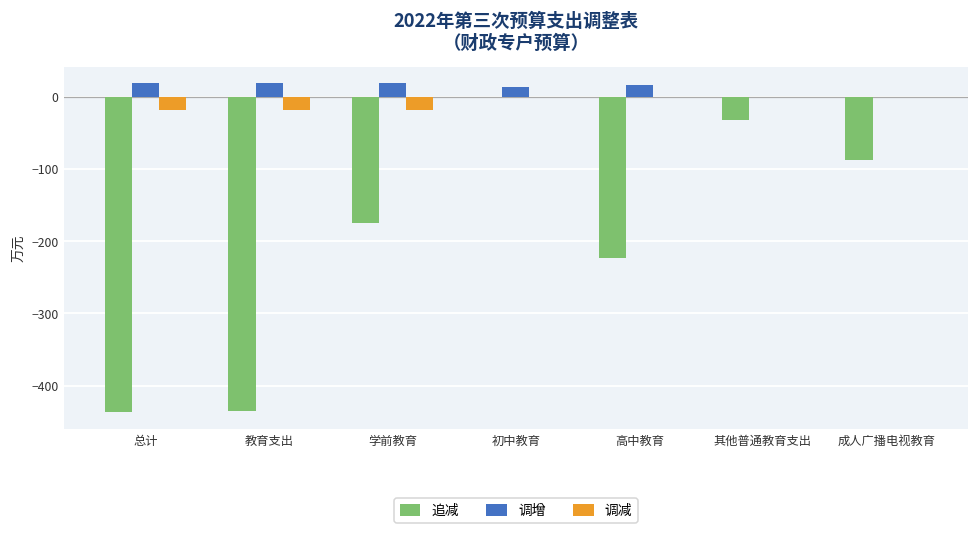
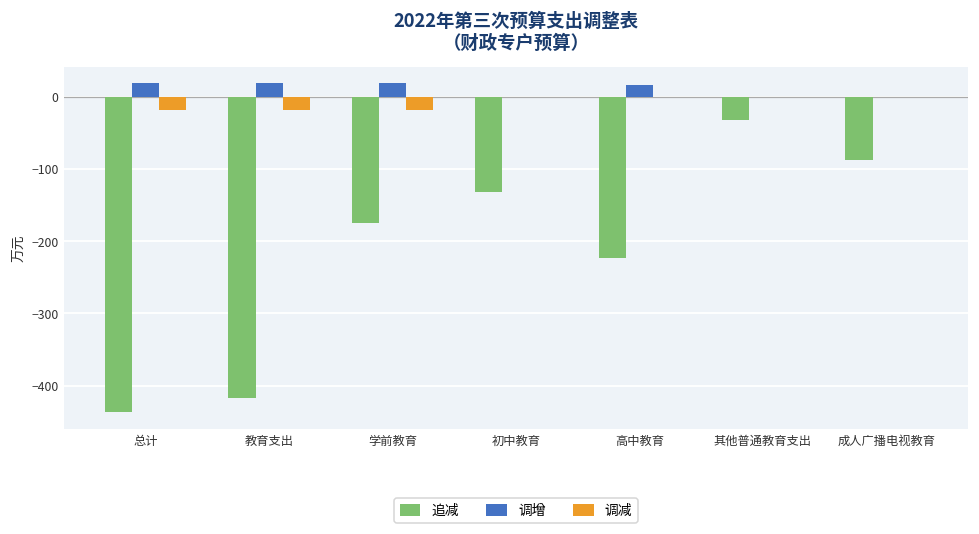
  {
    "追减": {
      "总计": -440,
-     "教育支出": -430,
+     "教育支出": -420,
      "学前教育": -170,
-     "初中教育": 0,
+     "初中教育": -130,
      "高中教育": -220,
      "其他普通教育支出": -30,
      "成人广播电视教育": -90
    },
    "调增": {
      "总计": 20,
      "教育支出": 20,
      "学前教育": 20,
-     "初中教育": 10,
+     "初中教育": 0,
      "高中教育": 20,
      "其他普通教育支出": 0,
      "成人广播电视教育": 0
    },
    "调减": {
      "总计": -20,
      "教育支出": -20,
      "学前教育": -20,
      "初中教育": 0,
      "高中教育": 0,
      "其他普通教育支出": 0,
      "成人广播电视教育": 0
    }
  }
